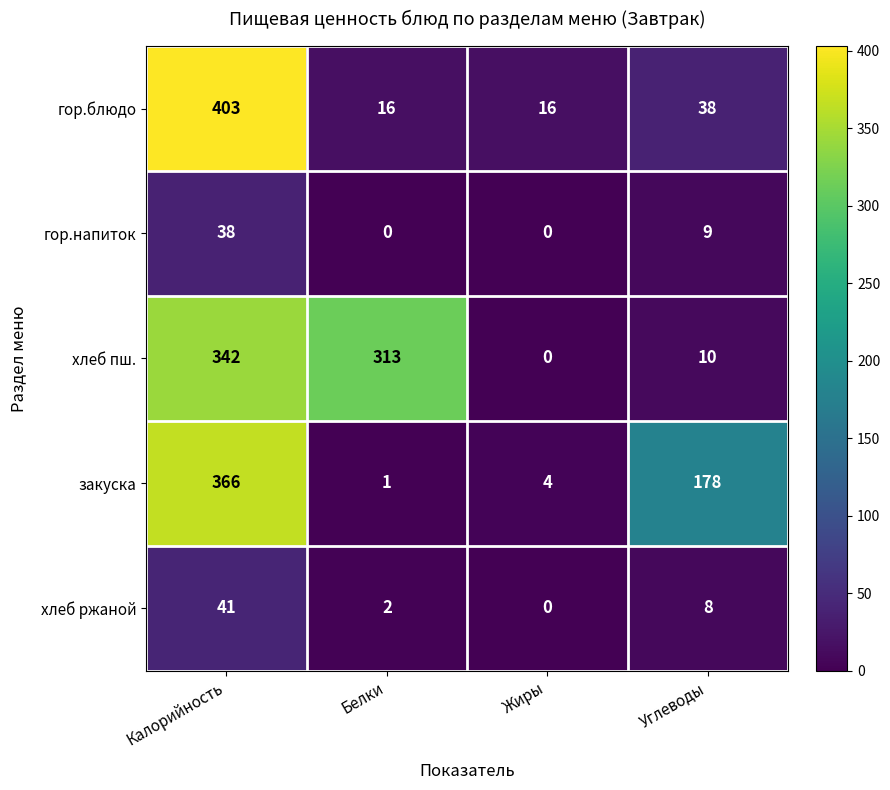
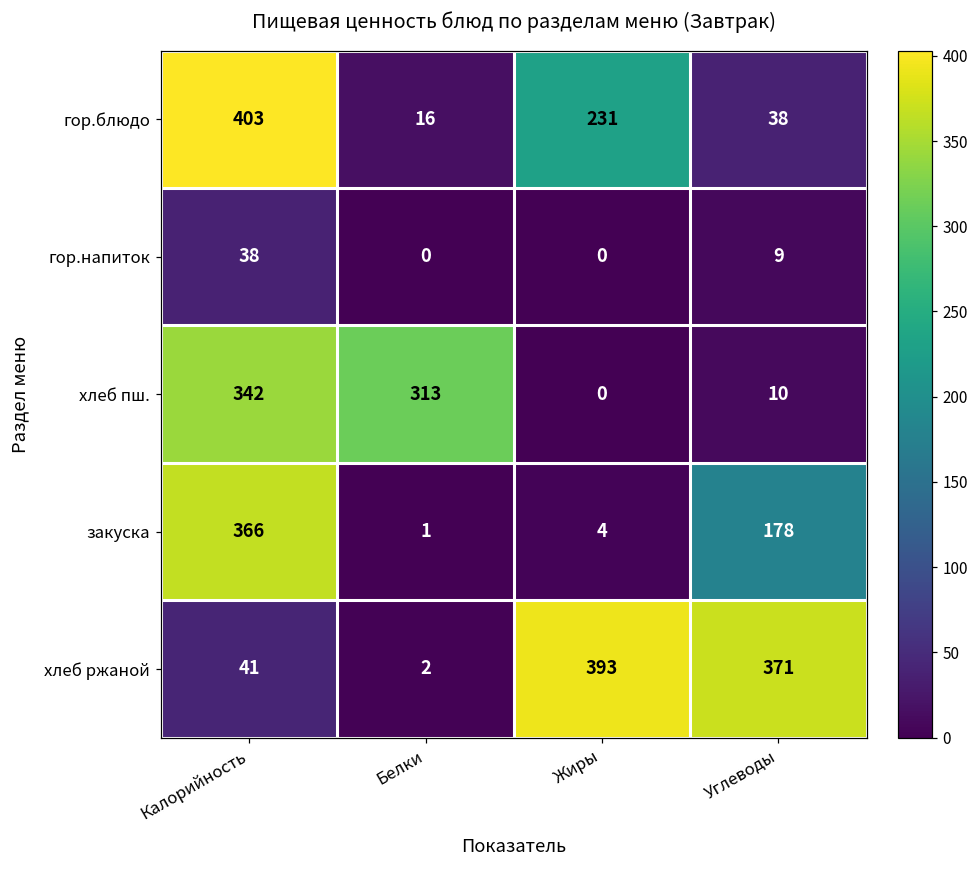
  {
    "гор.блюдо": {
      "Калорийность": 403,
      "Белки": 16,
-     "Жиры": 16,
+     "Жиры": 231,
      "Углеводы": 38
    },
    "гор.напиток": {
      "Калорийность": 38,
      "Белки": 0,
      "Жиры": 0,
      "Углеводы": 9
    },
    "хлеб пш.": {
      "Калорийность": 342,
      "Белки": 313,
      "Жиры": 0,
      "Углеводы": 10
    },
    "закуска": {
      "Калорийность": 366,
      "Белки": 1,
      "Жиры": 4,
      "Углеводы": 178
    },
    "хлеб ржаной": {
      "Калорийность": 41,
      "Белки": 2,
-     "Жиры": 0,
-     "Углеводы": 8
+     "Жиры": 393,
+     "Углеводы": 371
    }
  }
